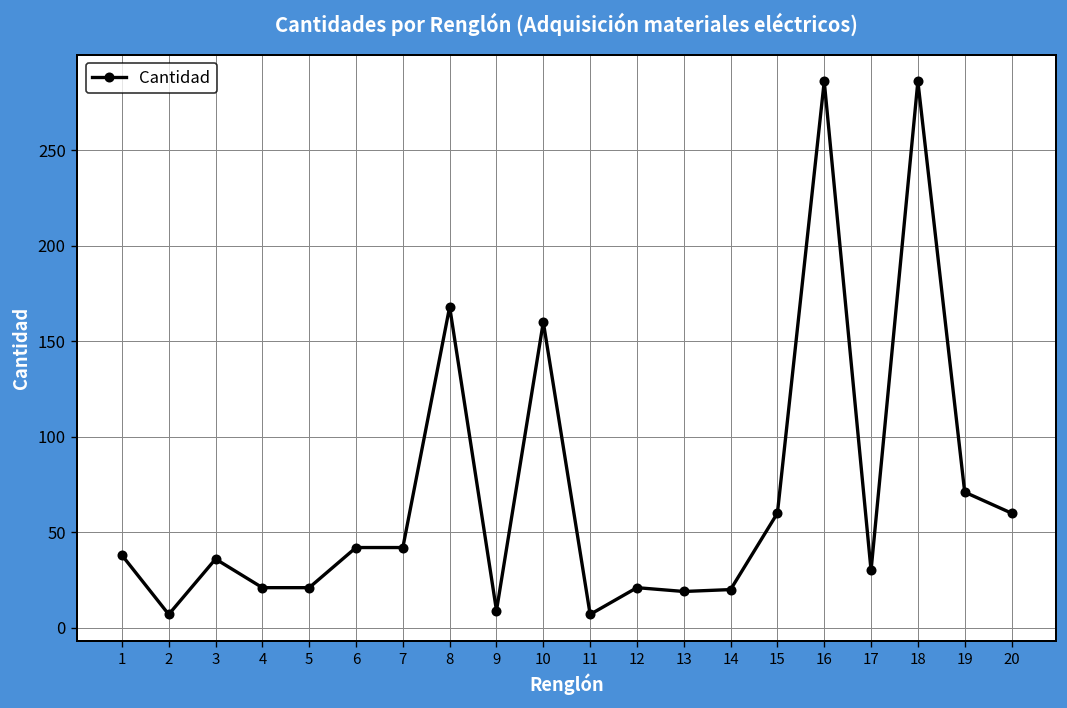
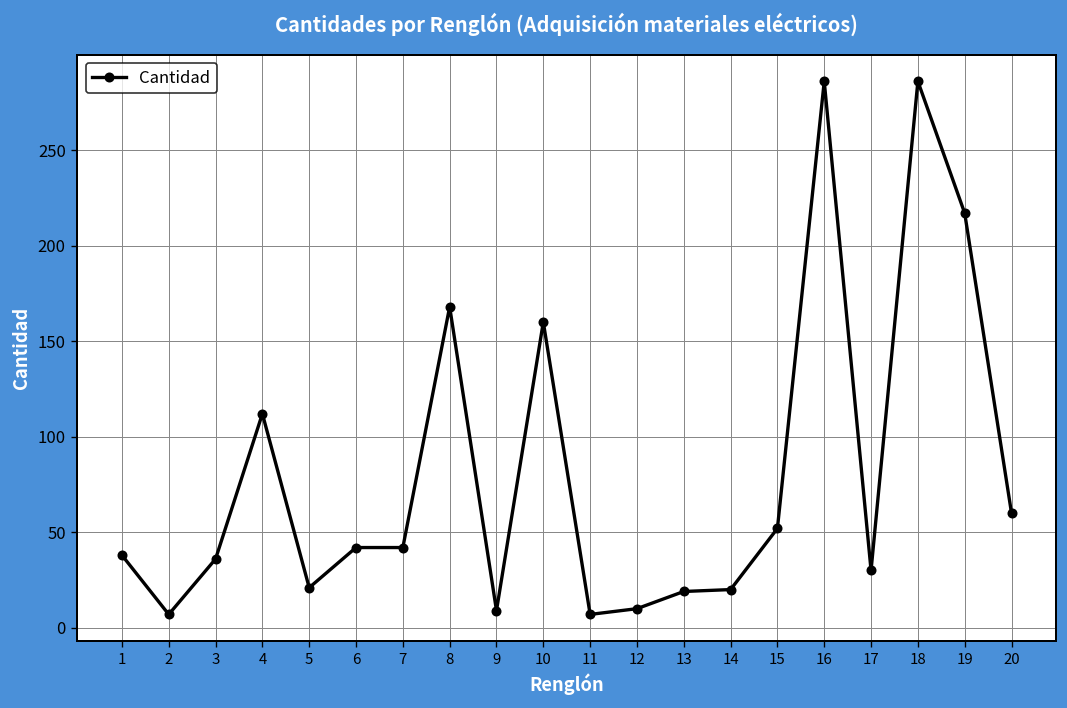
  {
    "1": 38,
    "2": 7,
    "3": 36,
-   "4": 21,
+   "4": 112,
    "5": 21,
    "6": 42,
    "7": 42,
    "8": 168,
    "9": 9,
    "10": 160,
    "11": 7,
-   "12": 21,
+   "12": 10,
    "13": 19,
    "14": 20,
-   "15": 60,
+   "15": 52,
    "16": 286,
    "17": 30,
    "18": 286,
-   "19": 71,
+   "19": 217,
    "20": 60
  }
